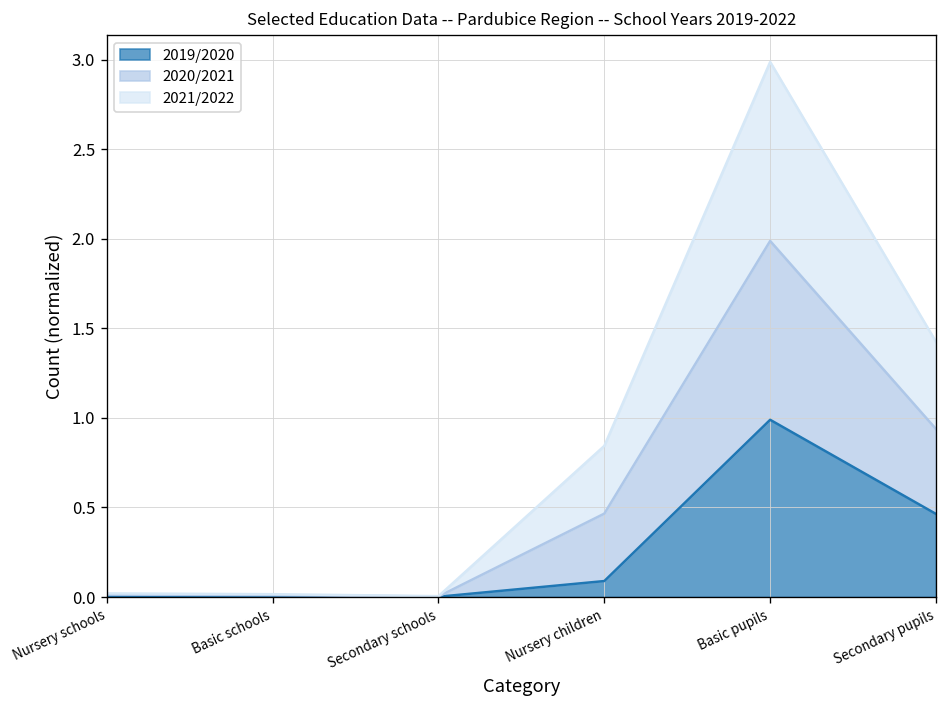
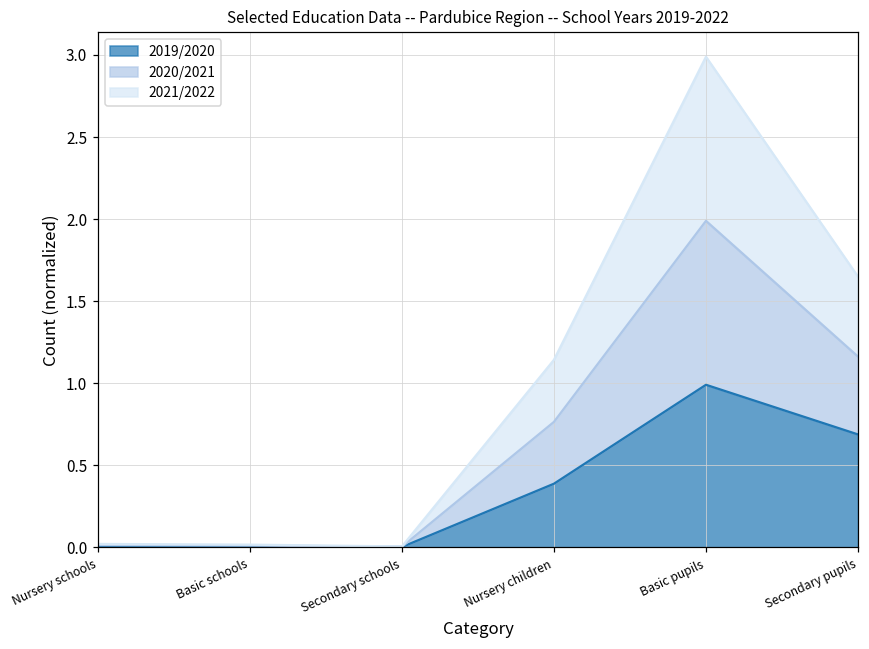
  {
    "2019/2020": {
-     "Nursery children": 0.09,
+     "Nursery children": 0.39,
      "Basic pupils": 0.99,
-     "Secondary pupils": 0.46
+     "Secondary pupils": 0.69
    }
  }
